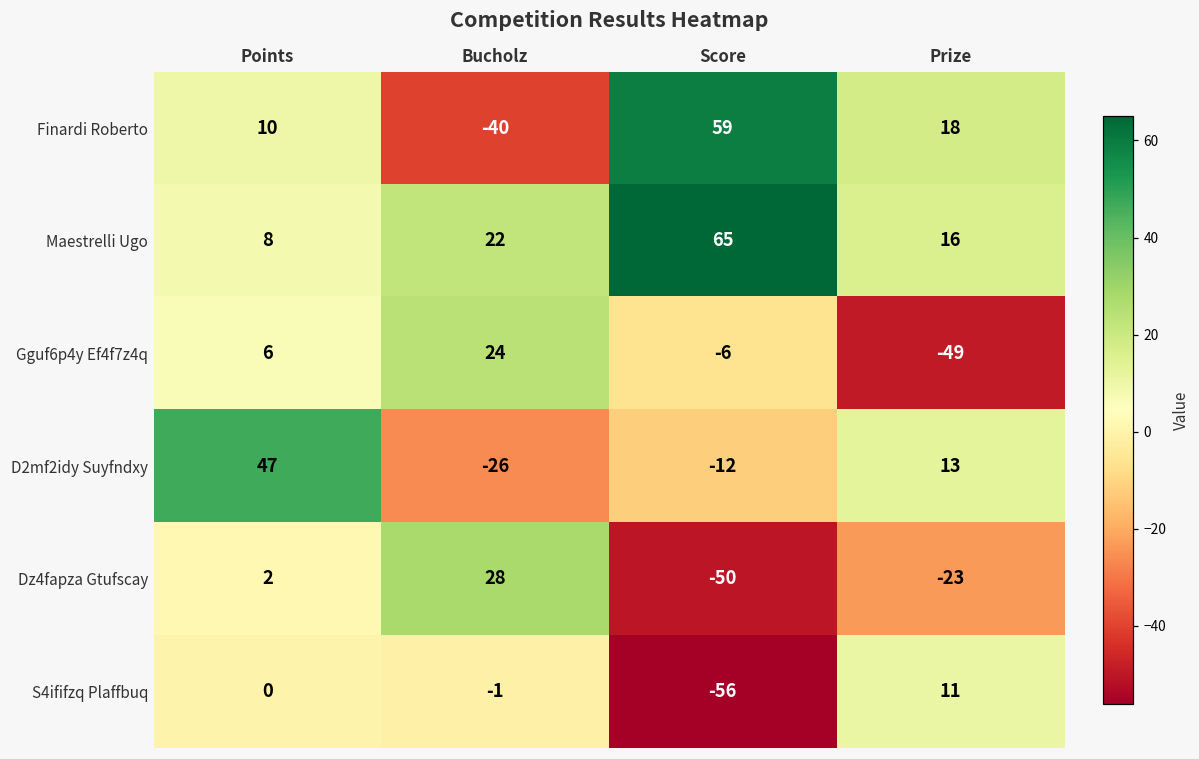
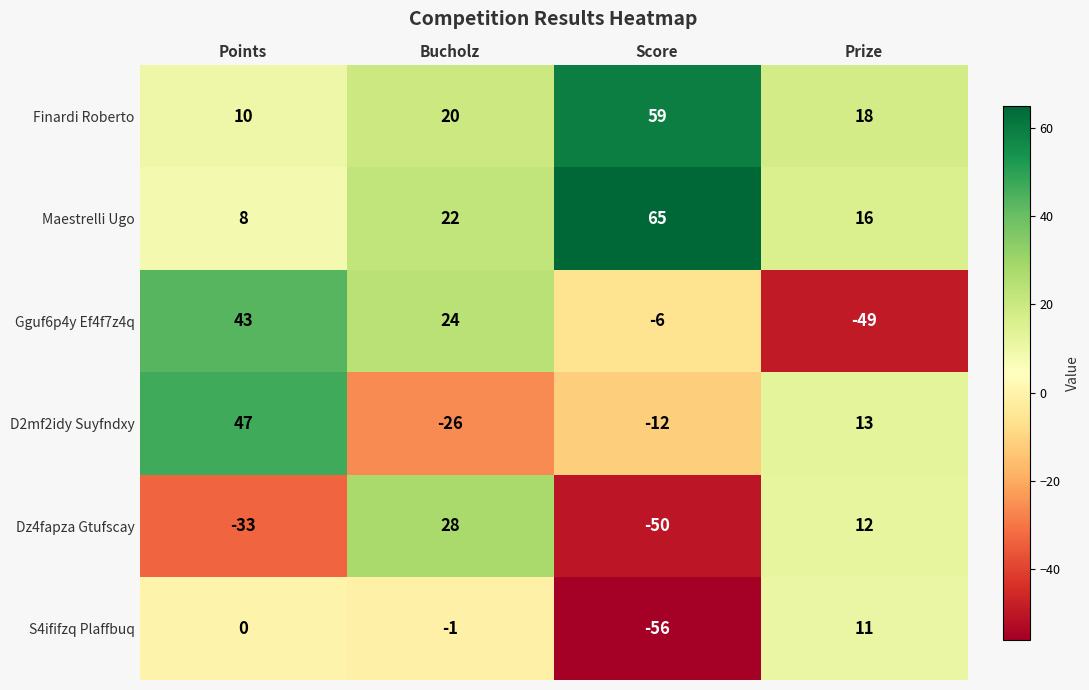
  {
    "Finardi Roberto": {
      "Points": 10,
-     "Bucholz": -40,
+     "Bucholz": 20,
      "Score": 59,
      "Prize": 18
    },
    "Maestrelli Ugo": {
      "Points": 8,
      "Bucholz": 22,
      "Score": 65,
      "Prize": 16
    },
    "Gguf6p4y Ef4f7z4q": {
-     "Points": 6,
+     "Points": 43,
      "Bucholz": 24,
      "Score": -6,
      "Prize": -49
    },
    "D2mf2idy Suyfndxy": {
      "Points": 47,
      "Bucholz": -26,
      "Score": -12,
      "Prize": 13
    },
    "Dz4fapza Gtufscay": {
-     "Points": 2,
+     "Points": -33,
      "Bucholz": 28,
      "Score": -50,
-     "Prize": -23
+     "Prize": 12
    },
    "S4ififzq Plaffbuq": {
      "Points": 0,
      "Bucholz": -1,
      "Score": -56,
      "Prize": 11
    }
  }
